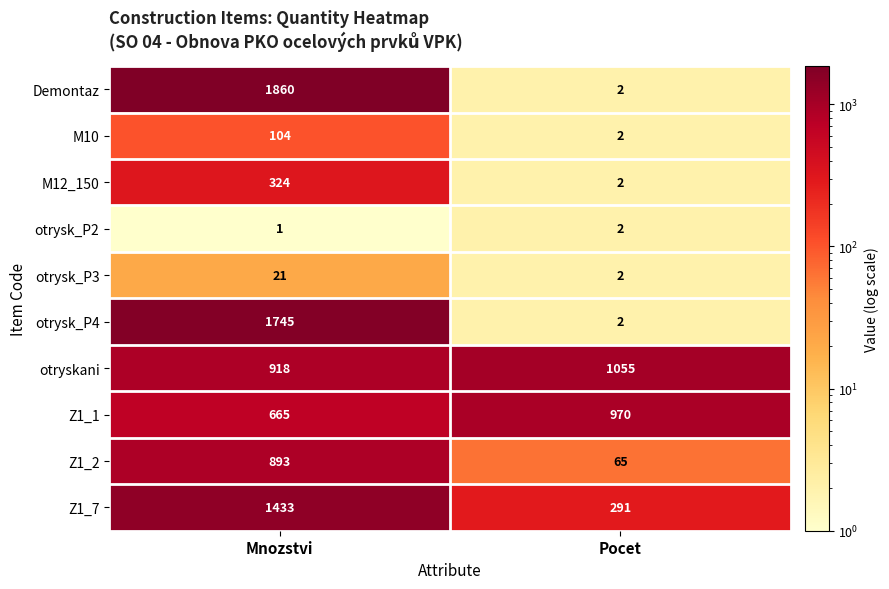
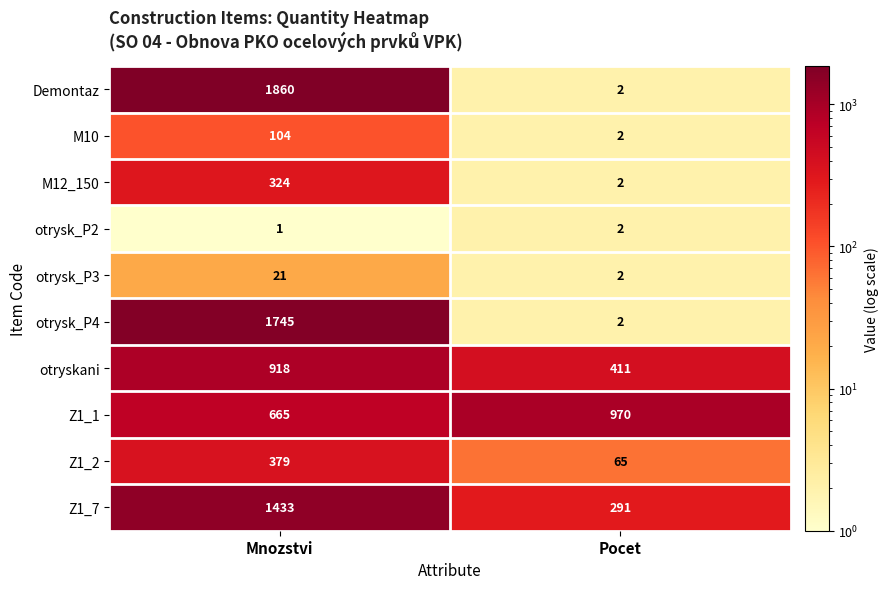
  {
    "Demontaz": {
      "Mnozstvi": 1860,
      "Pocet": 2
    },
    "M10": {
      "Mnozstvi": 104,
      "Pocet": 2
    },
    "M12_150": {
      "Mnozstvi": 324,
      "Pocet": 2
    },
    "otrysk_P2": {
      "Mnozstvi": 1,
      "Pocet": 2
    },
    "otrysk_P3": {
      "Mnozstvi": 21,
      "Pocet": 2
    },
    "otrysk_P4": {
      "Mnozstvi": 1745,
      "Pocet": 2
    },
    "otryskani": {
      "Mnozstvi": 918,
-     "Pocet": 1055
+     "Pocet": 411
    },
    "Z1_1": {
      "Mnozstvi": 665,
      "Pocet": 970
    },
    "Z1_2": {
-     "Mnozstvi": 893,
+     "Mnozstvi": 379,
      "Pocet": 65
    },
    "Z1_7": {
      "Mnozstvi": 1433,
      "Pocet": 291
    }
  }
